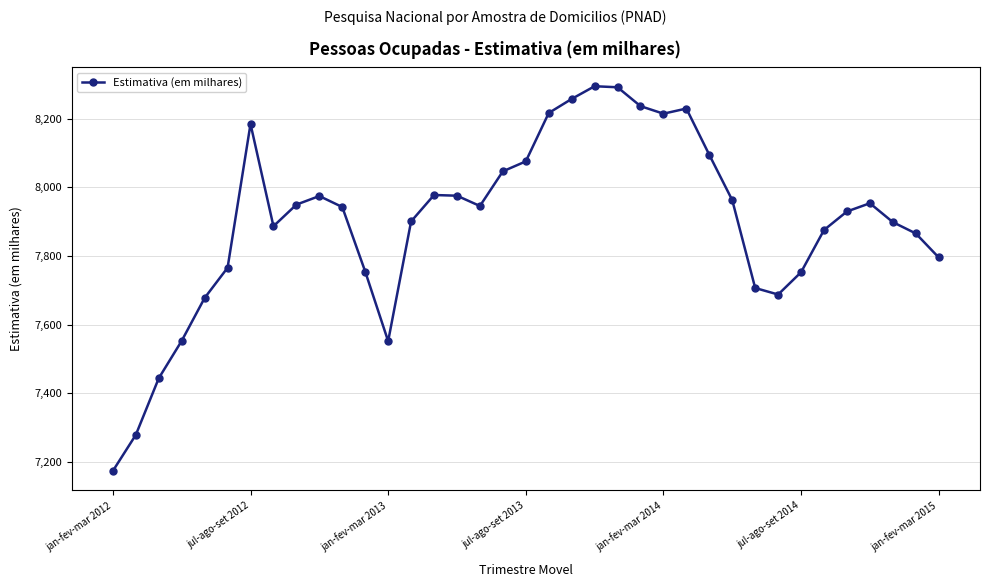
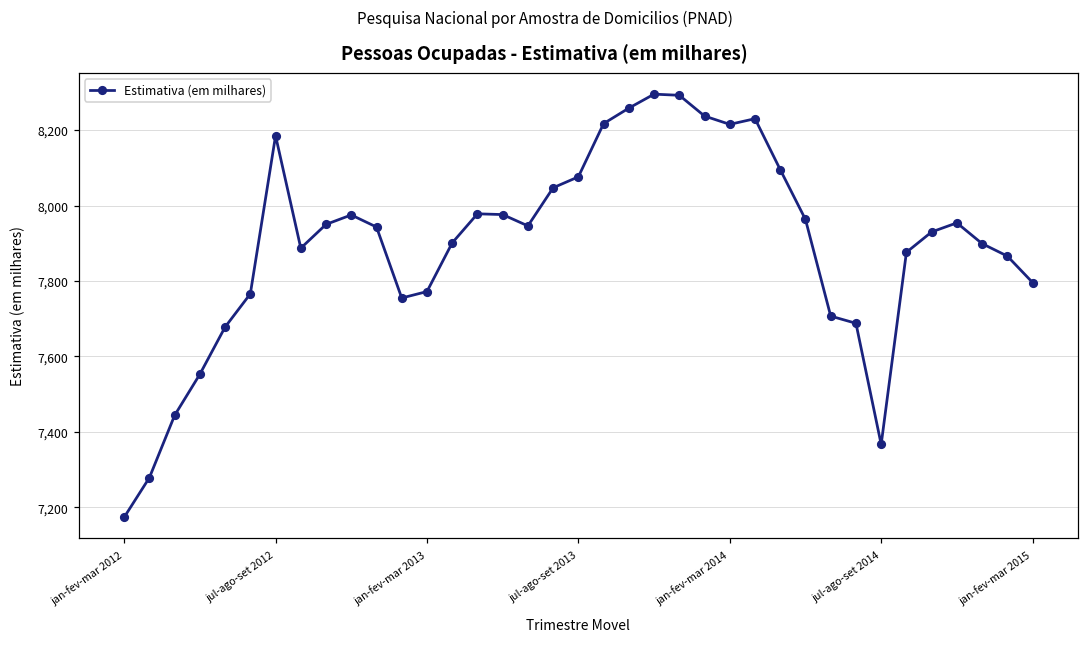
  {
    "jan-fev-mar 2012": "7,170",
    "jul-ago-set 2012": "8,190",
-   "jan-fev-mar 2013": "7,550",
+   "jan-fev-mar 2013": "7,770",
    "jul-ago-set 2013": "8,080",
    "jan-fev-mar 2014": "8,220",
-   "jul-ago-set 2014": "7,750",
+   "jul-ago-set 2014": "7,370",
    "jan-fev-mar 2015": "7,800"
  }
